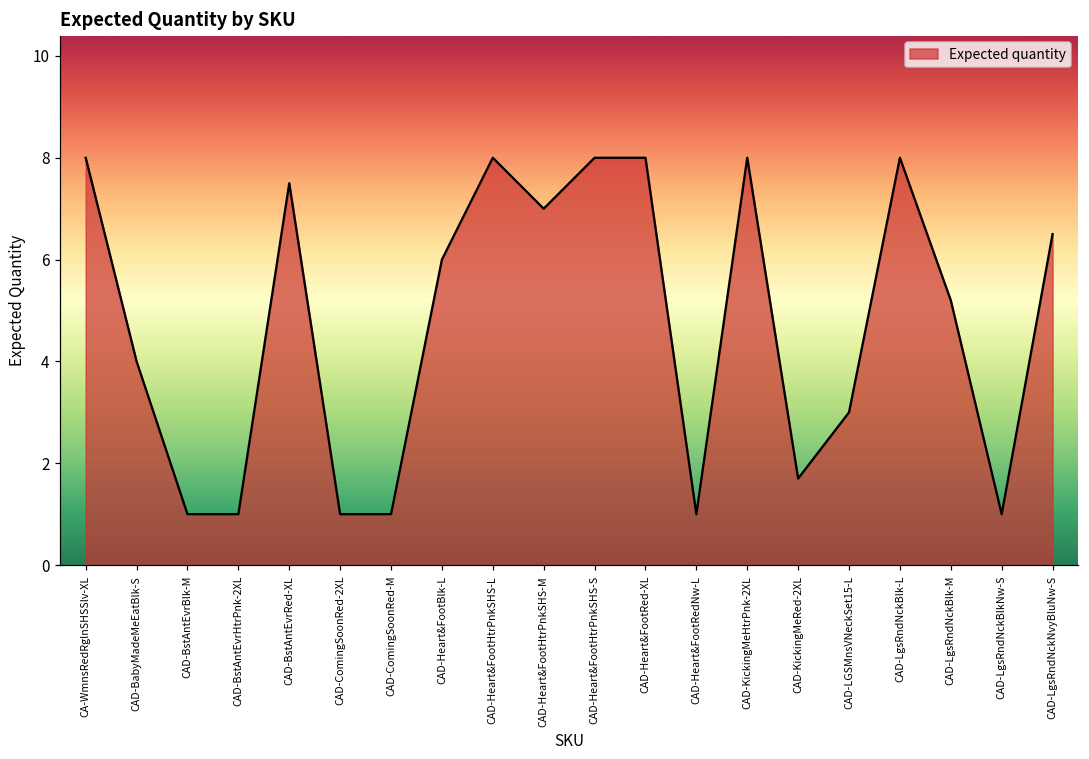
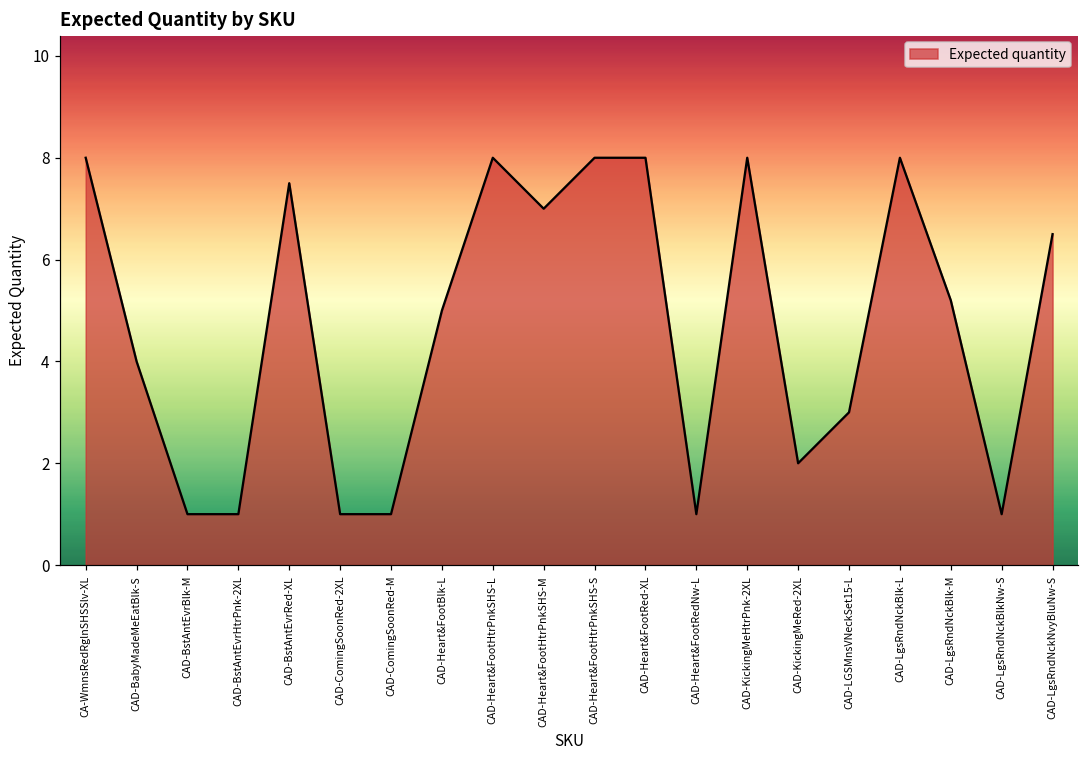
  {
    "CA-WmnsRedRglnSHSSlv-XL": 8.0,
    "CAD-BabyMadeMeEatBlk-S": 4.0,
    "CAD-BstAntEvrBlk-M": 1.0,
    "CAD-BstAntEvrHtrPnk-2XL": 1.0,
    "CAD-BstAntEvrRed-XL": 7.5,
    "CAD-ComingSoonRed-2XL": 1.0,
    "CAD-ComingSoonRed-M": 1.0,
-   "CAD-Heart&FootBlk-L": 6,
+   "CAD-Heart&FootBlk-L": 5,
    "CAD-Heart&FootHtrPnkSHS-L": 8.0,
    "CAD-Heart&FootHtrPnkSHS-M": 7.0,
    "CAD-Heart&FootHtrPnkSHS-S": 8.0,
    "CAD-Heart&FootRed-XL": 8.0,
    "CAD-Heart&FootRedNw-L": 1.0,
    "CAD-KickingMeHtrPnk-2XL": 8.0,
-   "CAD-KickingMeRed-2XL": 1.7,
+   "CAD-KickingMeRed-2XL": 2.0,
    "CAD-LGSMnsVNeckSet15-L": 3.0,
    "CAD-LgsRndNckBlk-L": 8.0,
    "CAD-LgsRndNckBlk-M": 5.2,
    "CAD-LgsRndNckBlkNw-S": 1.0,
    "CAD-LgsRndNckNvyBluNw-S": 6.5
  }
